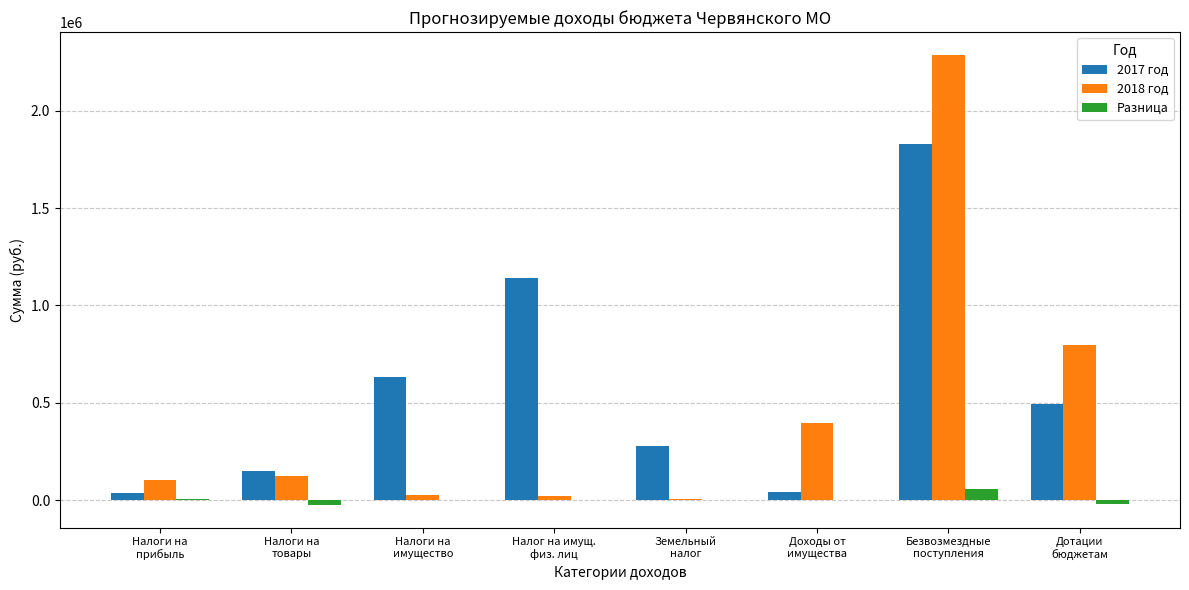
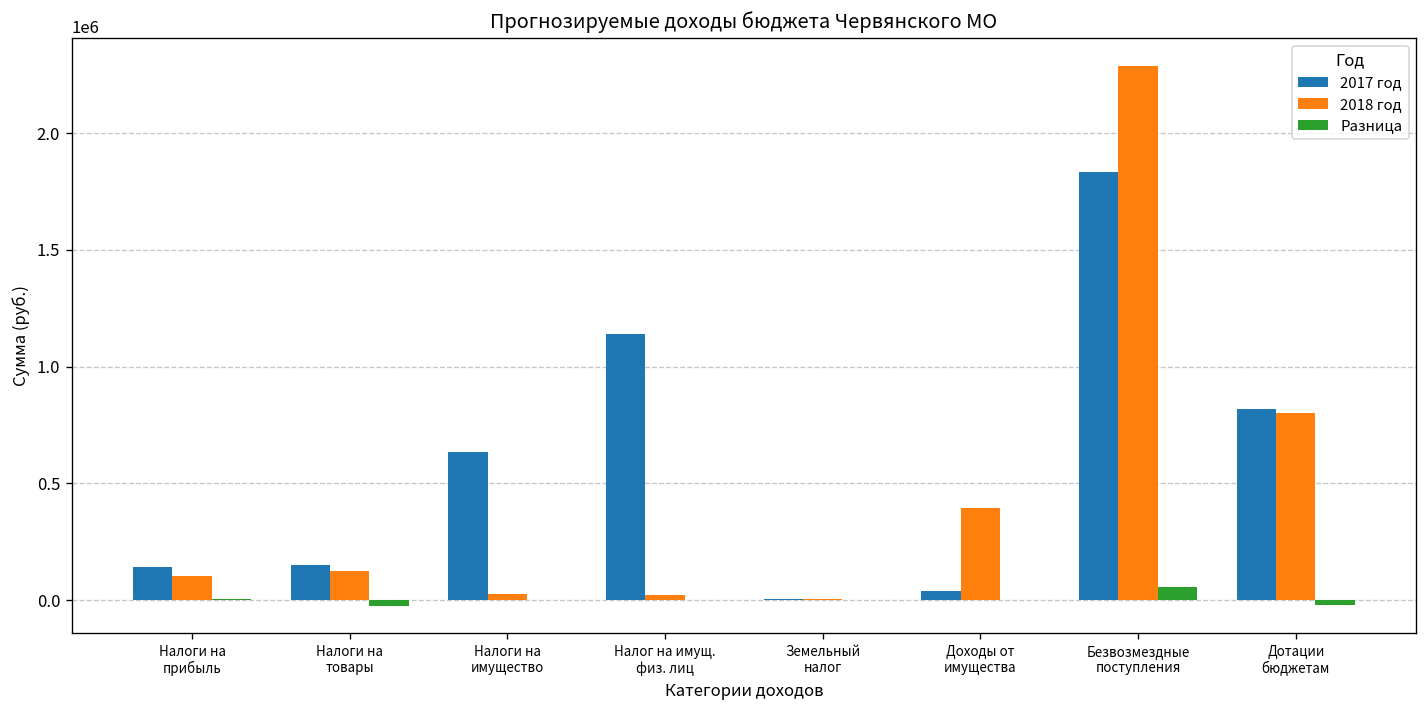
  {
    "2017 год": {
-     "Налоги на прибыль": 40000,
+     "Налоги на прибыль": 140000,
      "Налоги на товары": 150000,
      "Налоги на имущество": 630000,
      "Налог на имущ. физ. лиц": 1140000,
-     "Земельный налог": 280000,
+     "Земельный налог": 0,
      "Доходы от имущества": 40000,
      "Безвозмездные поступления": 1830000,
-     "Дотации бюджетам": 490000
+     "Дотации бюджетам": 820000
    },
    "2018 год": {
      "Налоги на прибыль": 100000,
      "Налоги на товары": 130000,
      "Налоги на имущество": 20000,
      "Налог на имущ. физ. лиц": 20000,
      "Доходы от имущества": 390000,
      "Безвозмездные поступления": 2290000,
      "Дотации бюджетам": 800000
    },
    "Разница": {
      "Налоги на товары": -30000,
      "Налоги на имущество": 0,
      "Налог на имущ. физ. лиц": 0,
      "Земельный налог": 0,
      "Доходы от имущества": 0,
      "Безвозмездные поступления": 60000,
      "Дотации бюджетам": -20000
    }
  }
